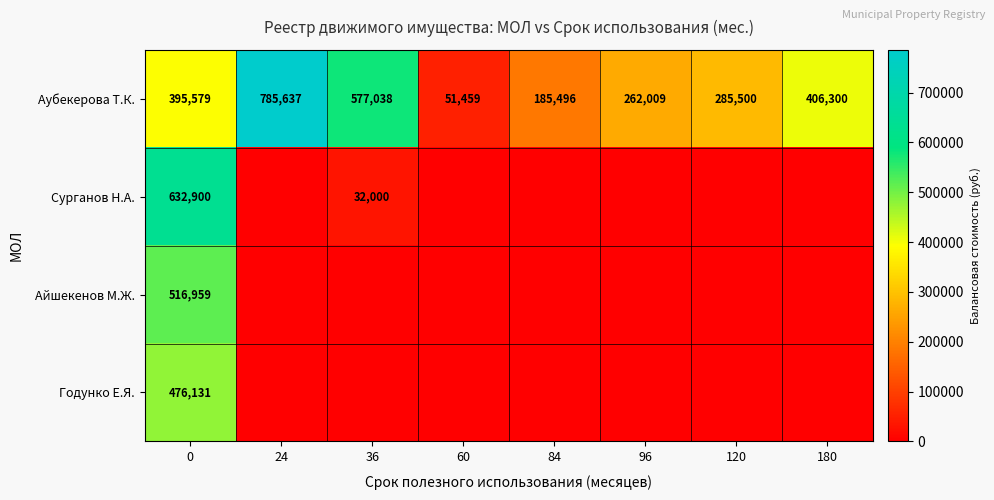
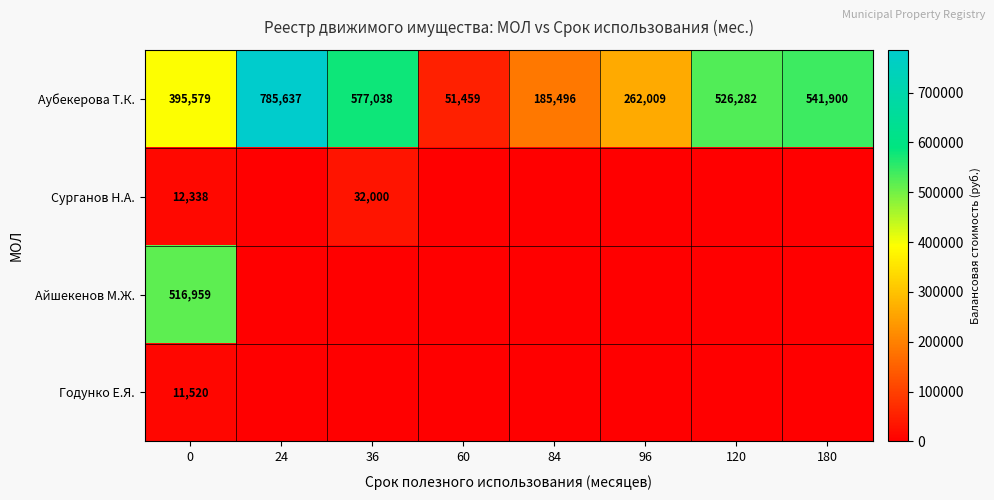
  {
    "Аубекерова Т.К.": {
      "0": "395,579",
      "24": "785,637",
      "36": "577,038",
      "60": "51,459",
      "84": "185,496",
      "96": "262,009",
-     "120": "285,500",
-     "180": "406,300"
+     "120": "526,282",
+     "180": "541,900"
    },
    "Сурганов Н.А.": {
-     "0": "632,900",
+     "0": "12,338",
      "36": "32,000"
    },
    "Айшекенов М.Ж.": {
      "0": "516,959"
    },
    "Годунко Е.Я.": {
-     "0": "476,131"
+     "0": "11,520"
    }
  }
